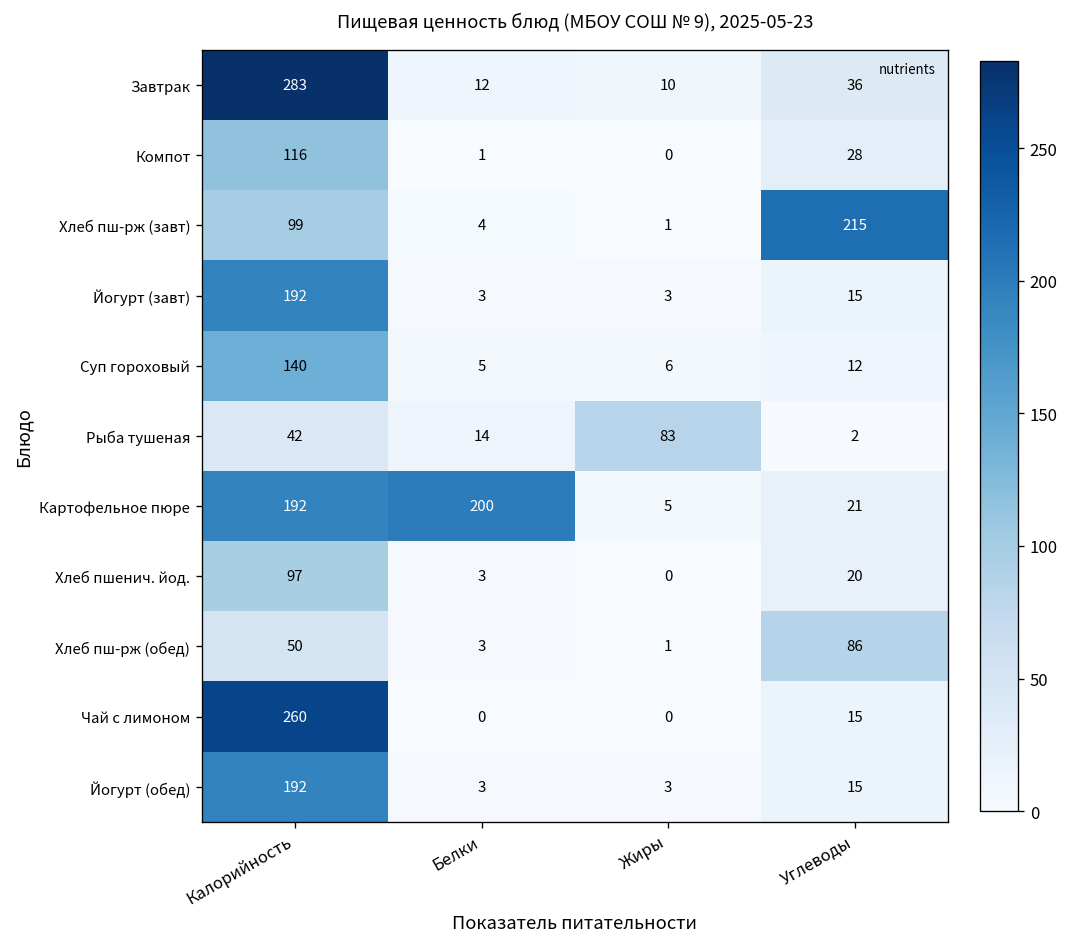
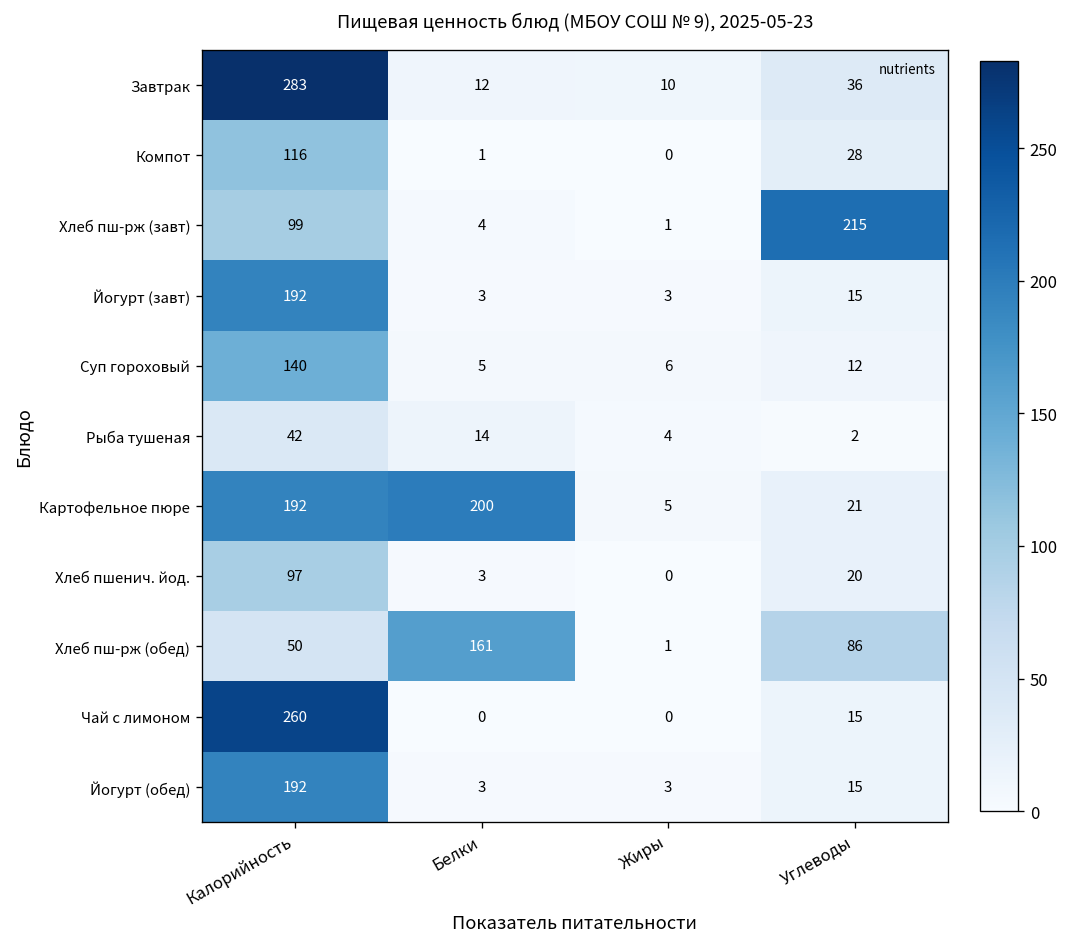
  {
    "Завтрак": {
      "Калорийность": 283,
      "Белки": 12,
      "Жиры": 10
    },
    "Компот": {
      "Калорийность": 116,
      "Белки": 1,
      "Жиры": 0,
      "Углеводы": 28
    },
    "Хлеб пш-рж (завт)": {
      "Калорийность": 99,
      "Белки": 4,
      "Жиры": 1,
      "Углеводы": 215
    },
    "Йогурт (завт)": {
      "Калорийность": 192,
      "Белки": 3,
      "Жиры": 3,
      "Углеводы": 15
    },
    "Суп гороховый": {
      "Калорийность": 140,
      "Белки": 5,
      "Жиры": 6,
      "Углеводы": 12
    },
    "Рыба тушеная": {
      "Калорийность": 42,
      "Белки": 14,
-     "Жиры": 83,
+     "Жиры": 4,
      "Углеводы": 2
    },
    "Картофельное пюре": {
      "Калорийность": 192,
      "Белки": 200,
      "Жиры": 5,
      "Углеводы": 21
    },
    "Хлеб пшенич. йод.": {
      "Калорийность": 97,
      "Белки": 3,
      "Жиры": 0,
      "Углеводы": 20
    },
    "Хлеб пш-рж (обед)": {
      "Калорийность": 50,
-     "Белки": 3,
+     "Белки": 161,
      "Жиры": 1,
      "Углеводы": 86
    },
    "Чай с лимоном": {
      "Калорийность": 260,
      "Белки": 0,
      "Жиры": 0,
      "Углеводы": 15
    },
    "Йогурт (обед)": {
      "Калорийность": 192,
      "Белки": 3,
      "Жиры": 3,
      "Углеводы": 15
    }
  }
